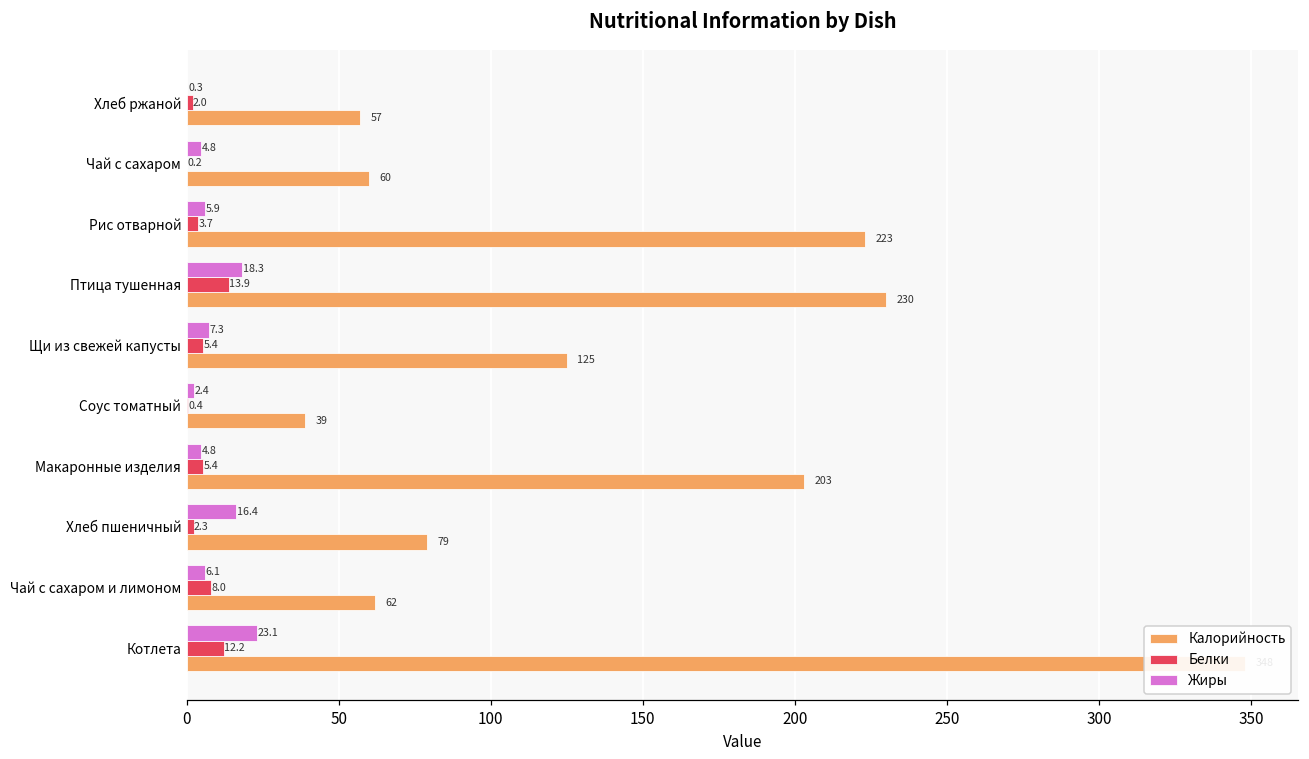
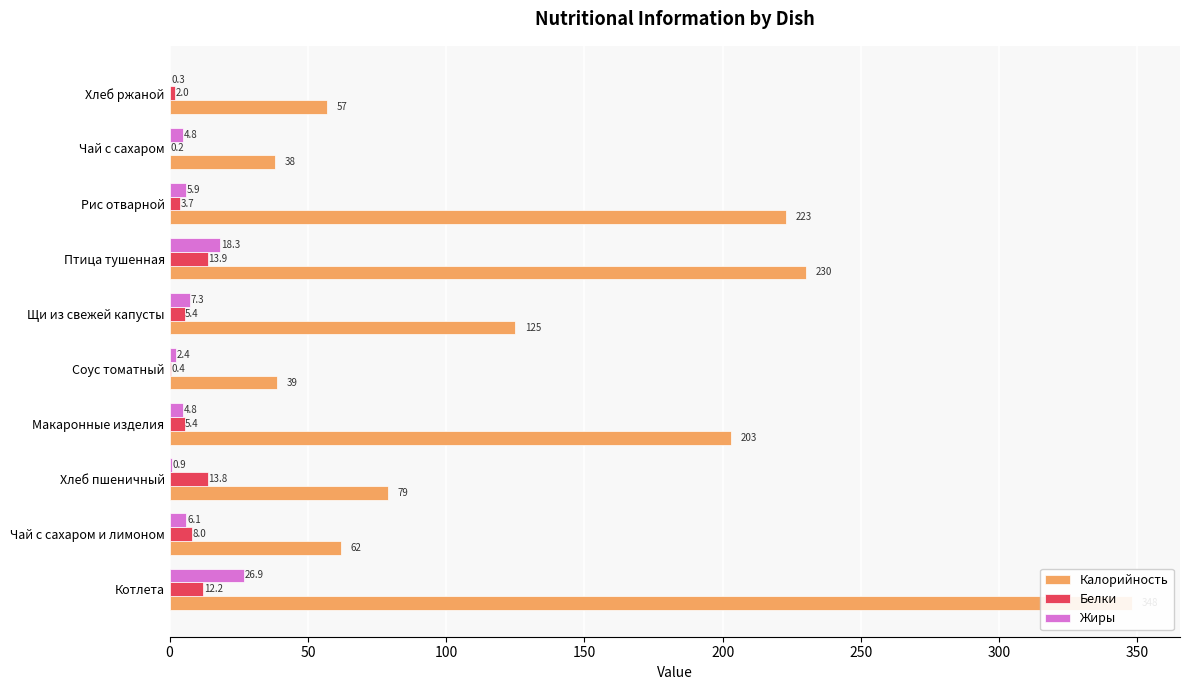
  {
    "Калорийность": {
      "Хлеб ржаной": 57,
-     "Чай с сахаром": 60,
+     "Чай с сахаром": 38,
      "Рис отварной": 223,
      "Птица тушенная": 230,
      "Щи из свежей капусты": 125,
      "Соус томатный": 39,
      "Макаронные изделия": 203,
      "Хлеб пшеничный": 79,
      "Чай с сахаром и лимоном": 62
    },
    "Белки": {
      "Хлеб ржаной": 2.0,
      "Чай с сахаром": 0.2,
      "Рис отварной": 3.7,
      "Птица тушенная": 13.9,
      "Щи из свежей капусты": 5.4,
      "Соус томатный": 0.4,
      "Макаронные изделия": 5.4,
-     "Хлеб пшеничный": 2.3,
+     "Хлеб пшеничный": 13.8,
      "Чай с сахаром и лимоном": 8.0,
      "Котлета": 12.2
    },
    "Жиры": {
      "Хлеб ржаной": 0.3,
      "Чай с сахаром": 4.8,
      "Рис отварной": 5.9,
      "Птица тушенная": 18.3,
      "Щи из свежей капусты": 7.3,
      "Соус томатный": 2.4,
      "Макаронные изделия": 4.8,
-     "Хлеб пшеничный": 16.4,
+     "Хлеб пшеничный": 0.9,
      "Чай с сахаром и лимоном": 6.1,
-     "Котлета": 23.1
+     "Котлета": 26.9
    }
  }
